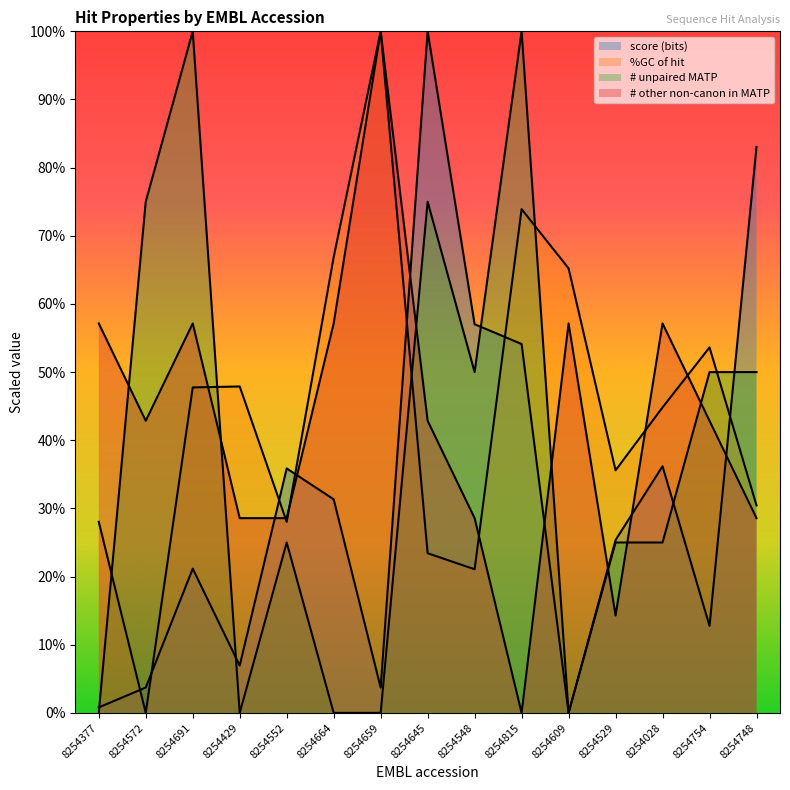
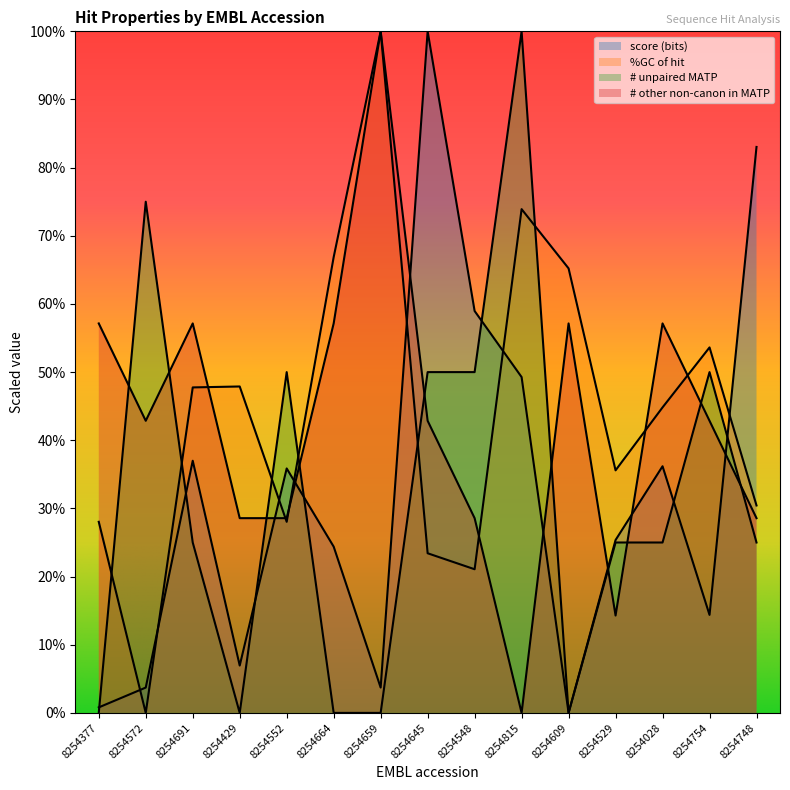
  {
    "score (bits)": {
      "8254377": "1%",
      "8254572": "4%",
-     "8254691": "21%",
+     "8254691": "37%",
      "8254429": "7%",
      "8254552": "36%",
-     "8254664": "31%",
+     "8254664": "24%",
      "8254659": "4%",
      "8254645": "100%",
-     "8254548": "57%",
-     "8254815": "54%",
+     "8254548": "59%",
+     "8254815": "49%",
      "8254028": "36%",
-     "8254754": "13%",
+     "8254754": "14%",
      "8254748": "83%"
    },
    "# unpaired MATP": {
      "8254377": "0%",
      "8254572": "75%",
-     "8254691": "100%",
+     "8254691": "25%",
      "8254429": "0%",
-     "8254552": "25%",
+     "8254552": "50%",
      "8254664": "0%",
      "8254659": "0%",
-     "8254645": "75%",
+     "8254645": "50%",
      "8254548": "50%",
      "8254815": "100%",
      "8254028": "25%",
      "8254754": "50%",
-     "8254748": "50%"
+     "8254748": "25%"
    }
  }
